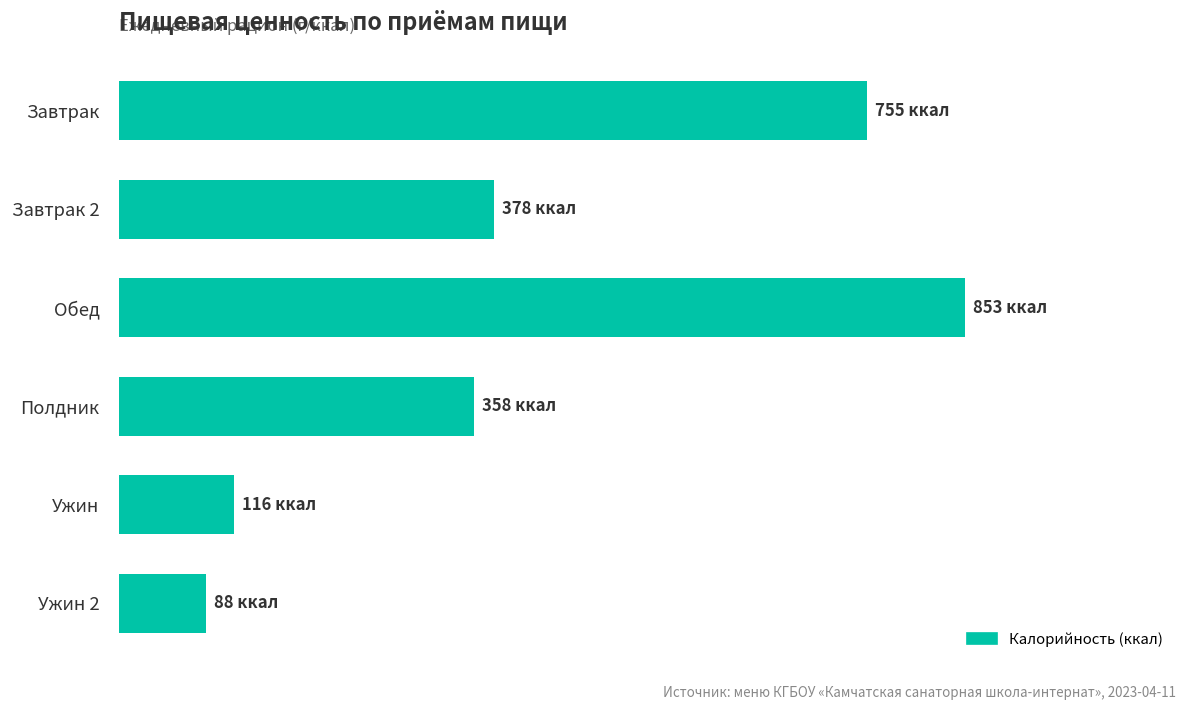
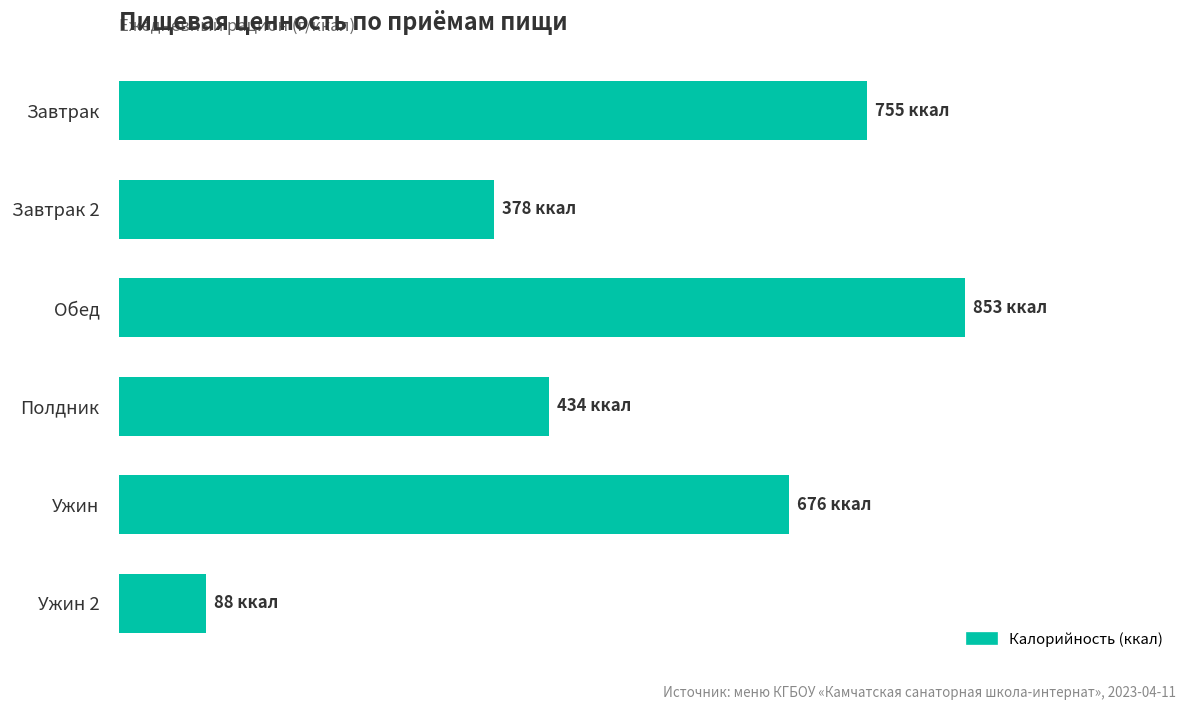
  {
    "Завтрак": 755,
    "Завтрак 2": 378,
    "Обед": 853,
-   "Полдник": 358,
-   "Ужин": 116,
+   "Полдник": 434,
+   "Ужин": 676,
    "Ужин 2": 88
  }
